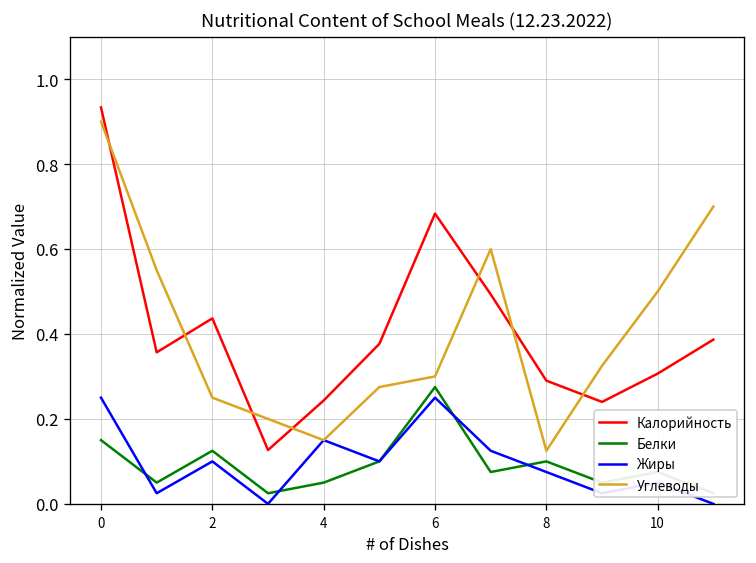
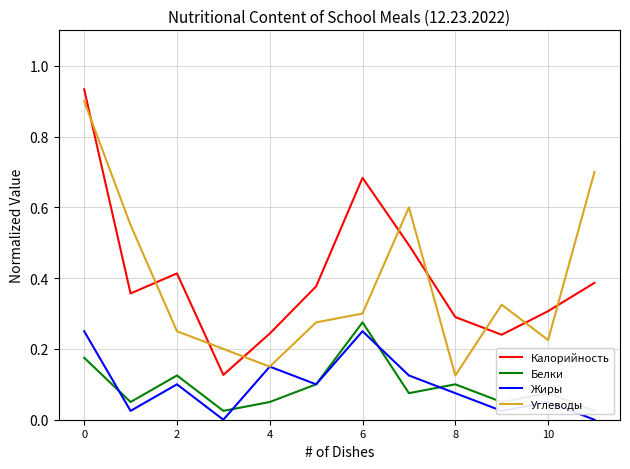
  {
    "Калорийность": {
      "0": 0.93,
-     "2": 0.44,
+     "2": 0.41,
      "4": 0.24,
      "6": 0.68,
      "8": 0.29,
      "10": 0.31
    },
    "Белки": {
-     "0": 0.15,
+     "0": 0.18,
      "2": 0.13,
      "4": 0.05,
      "6": 0.28,
      "8": 0.10
    },
    "Жиры": {
      "0": 0.25,
      "2": 0.10,
      "6": 0.25,
      "8": 0.08
    },
    "Углеводы": {
      "0": 0.90,
      "2": 0.25,
      "6": 0.30,
      "8": 0.13,
-     "10": 0.50
+     "10": 0.23
    }
  }
